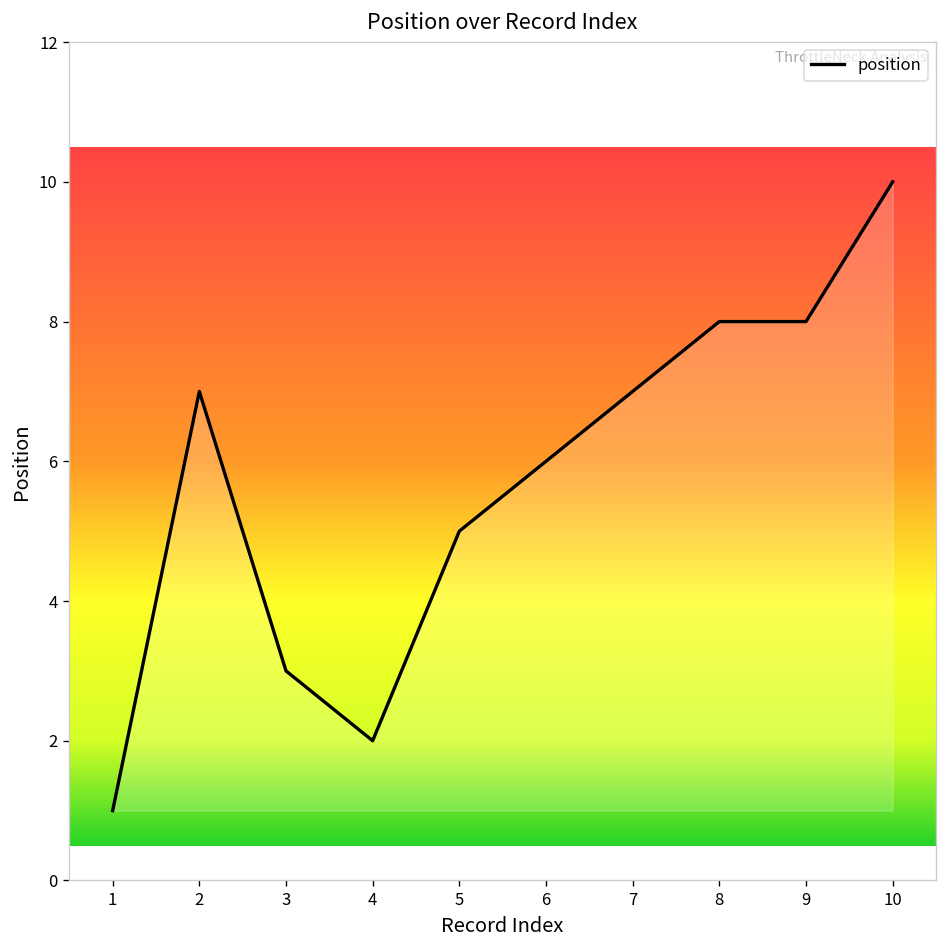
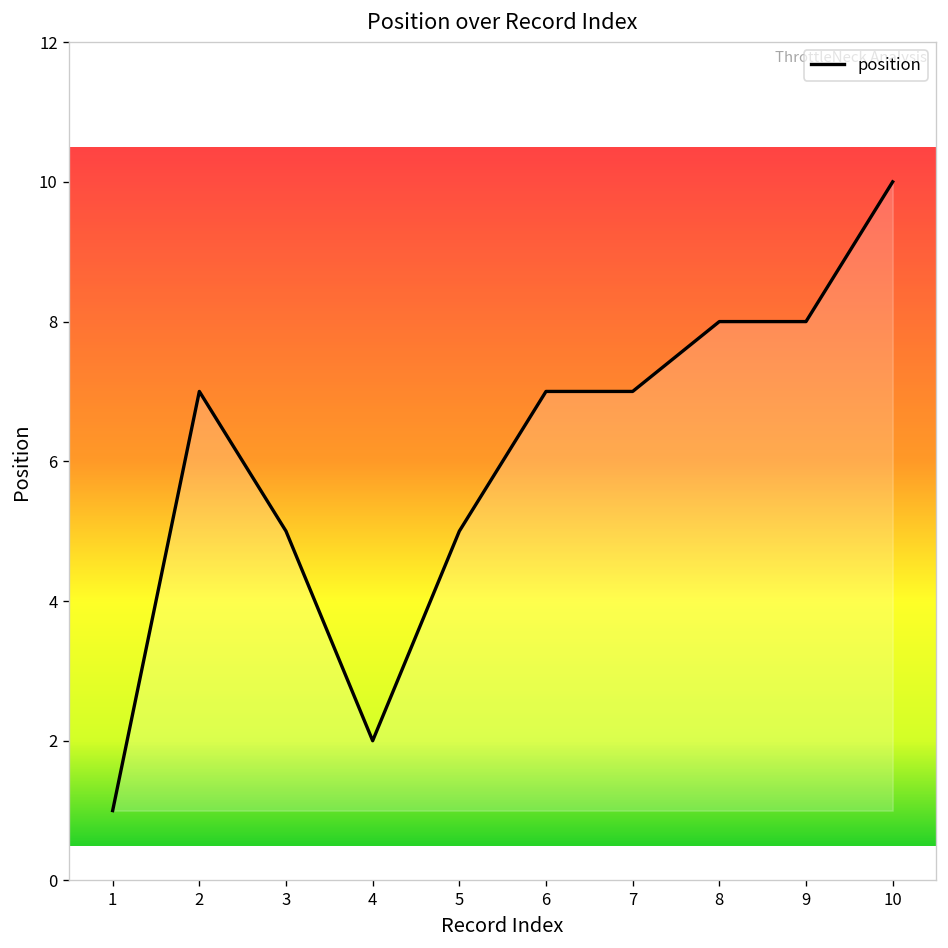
  {
    "1": 1,
    "2": 7,
-   "3": 3,
+   "3": 5,
    "4": 2,
    "5": 5,
-   "6": 6,
+   "6": 7,
    "7": 7,
    "8": 8,
    "9": 8,
    "10": 10
  }
